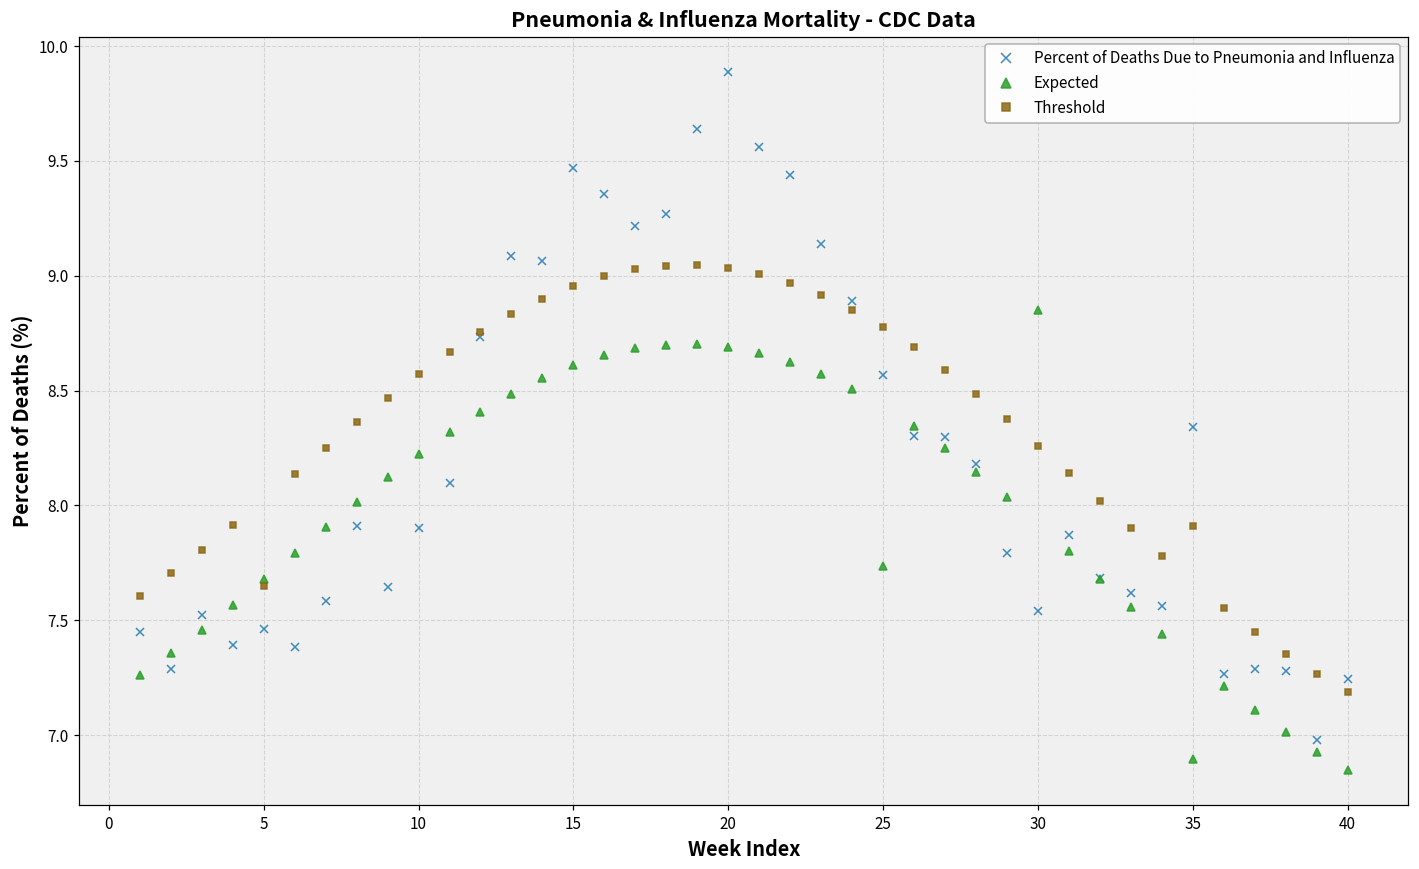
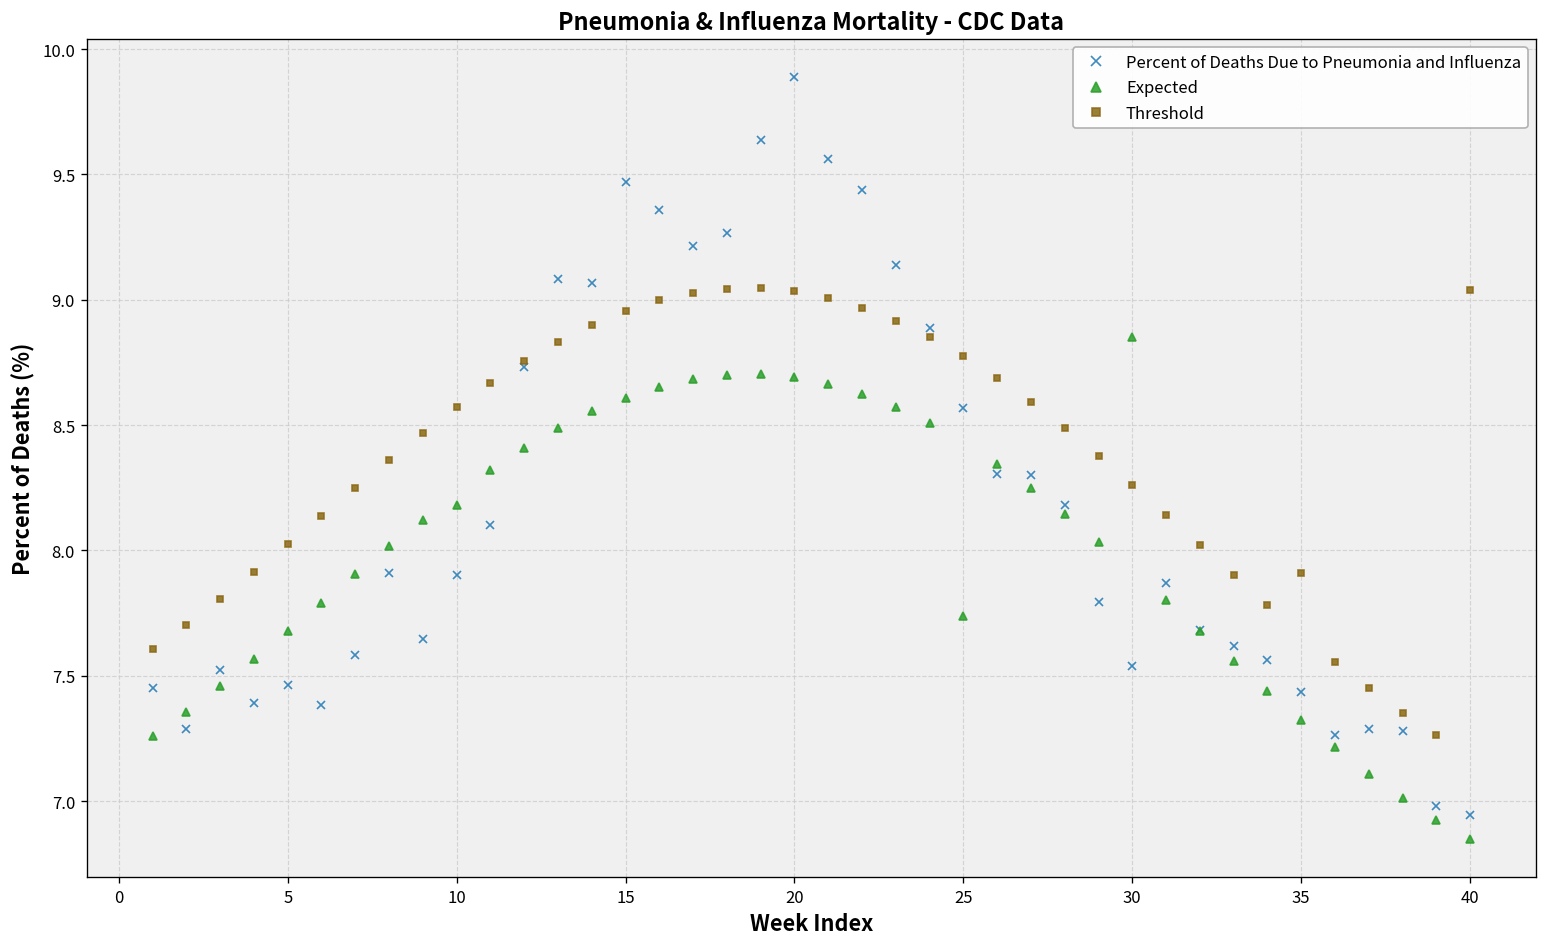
  {
    "Percent of Deaths Due to Pneumonia and Influenza": {
      "5": 7.46,
      "10": 7.90,
      "15": 9.47,
      "20": 9.89,
      "25": 8.57,
      "30": 7.54,
-     "35": 8.34,
-     "40": 7.25
+     "35": 7.44,
+     "40": 6.94
    },
    "Expected": {
      "5": 7.68,
-     "10": 8.23,
+     "10": 8.18,
      "15": 8.61,
      "20": 8.69,
      "25": 7.74,
      "30": 8.85,
-     "35": 6.89,
+     "35": 7.32,
      "40": 6.85
    },
    "Threshold": {
-     "5": 7.65,
+     "5": 8.03,
      "10": 8.57,
      "15": 8.95,
      "20": 9.03,
      "25": 8.77,
      "30": 8.26,
      "35": 7.91,
-     "40": 7.19
+     "40": 9.04
    }
  }
